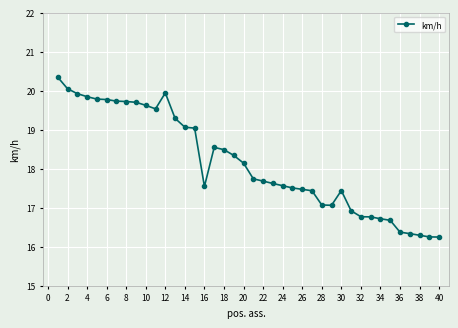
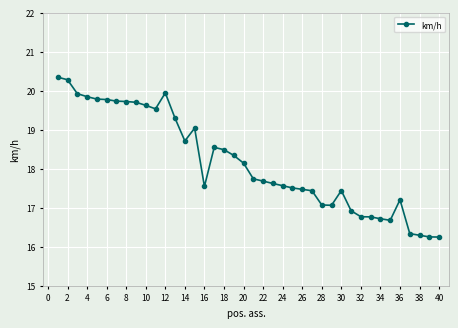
  {
-   "2": 20.1,
+   "2": 20.3,
    "4": 19.8,
    "6": 19.8,
    "8": 19.7,
    "10": 19.6,
    "12": 19.9,
-   "14": 19.1,
+   "14": 18.7,
    "16": 17.5,
    "18": 18.5,
    "20": 18.1,
    "22": 17.7,
    "24": 17.6,
    "26": 17.5,
    "28": 17.1,
    "30": 17.4,
    "32": 16.8,
    "34": 16.7,
-   "36": 16.4,
+   "36": 17.2,
    "38": 16.3,
    "40": 16.2
  }
